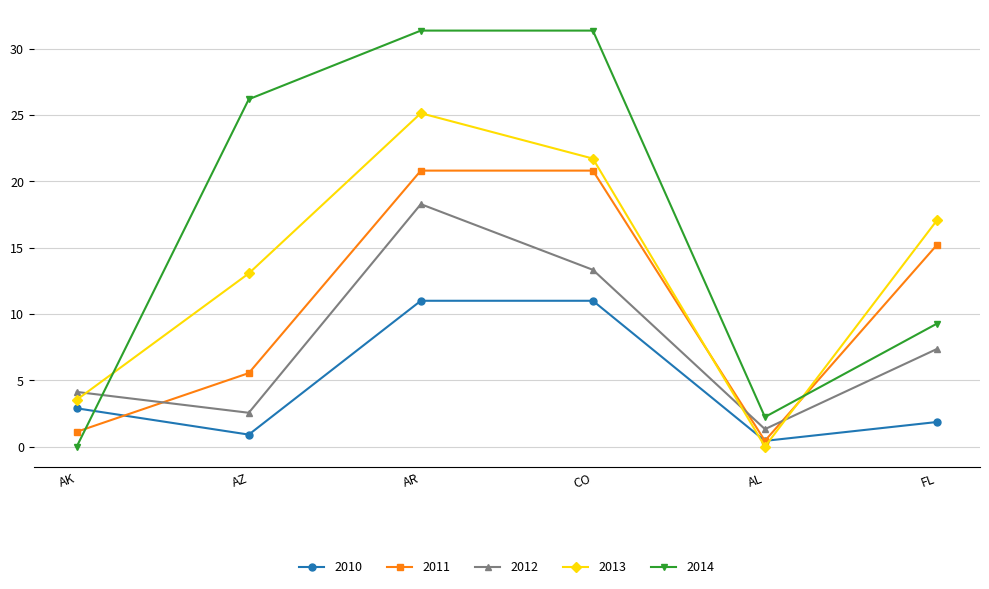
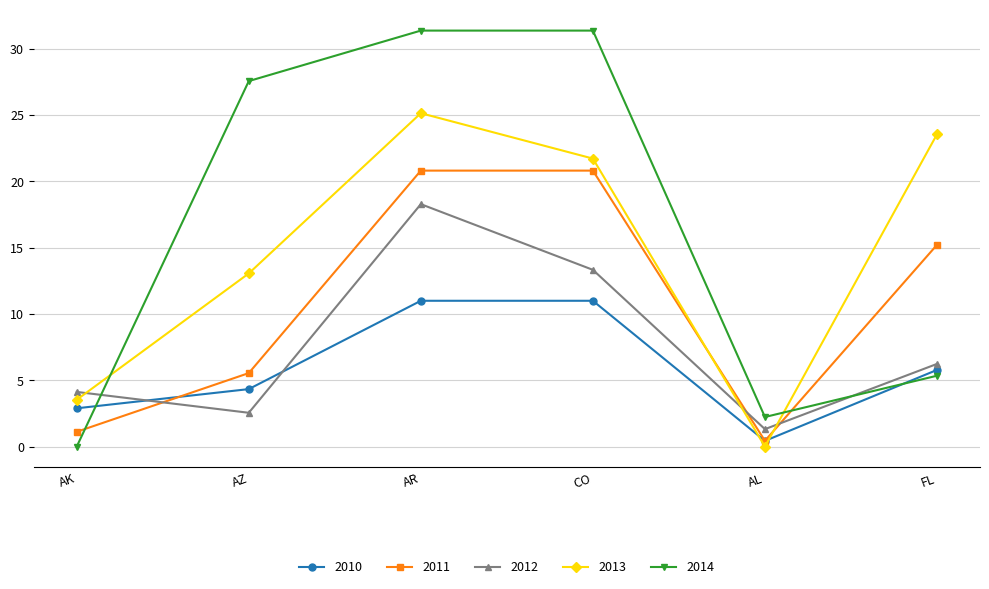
  {
    "2010": {
      "AK": 2.9,
-     "AZ": 0.9,
+     "AZ": 4.3,
      "AR": 11.0,
      "CO": 11.0,
-     "FL": 1.9
+     "FL": 5.8
    },
    "2011": {
      "AK": 1.1,
      "AZ": 5.5,
      "AR": 20.8,
      "CO": 20.8,
      "FL": 15.2
    },
    "2012": {
      "AK": 4.1,
      "AZ": 2.6,
      "AR": 18.3,
      "CO": 13.3,
      "AL": 1.3,
-     "FL": 7.4
+     "FL": 6.2
    },
    "2013": {
      "AK": 3.5,
      "AZ": 13.1,
      "AR": 25.1,
      "CO": 21.7,
      "AL": 0.0,
-     "FL": 17.1
+     "FL": 23.6
    },
    "2014": {
      "AK": 0.0,
-     "AZ": 26.2,
+     "AZ": 27.6,
      "AR": 31.4,
      "CO": 31.4,
      "AL": 2.2,
-     "FL": 9.3
+     "FL": 5.3
    }
  }
